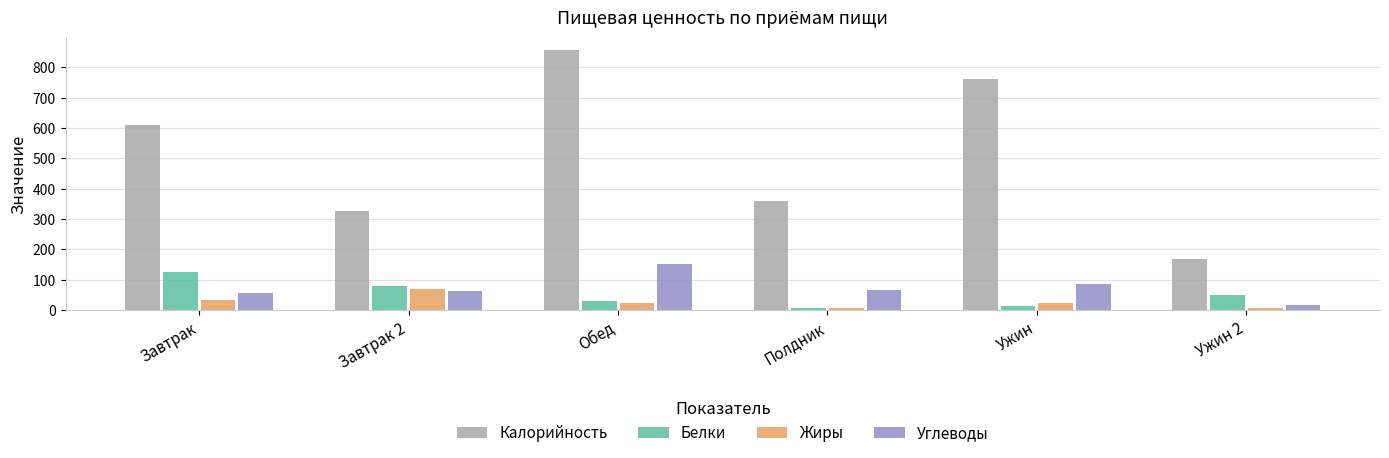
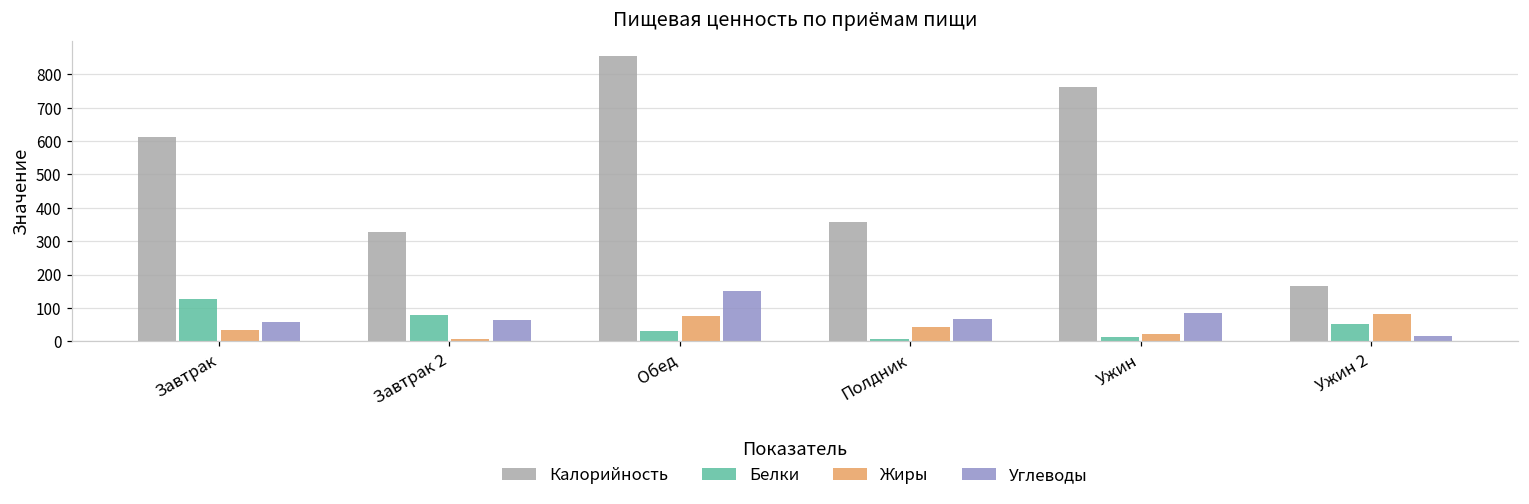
  {
    "Белки": {
      "Завтрак": 130,
      "Завтрак 2": 80,
      "Обед": 30,
      "Ужин": 10,
      "Ужин 2": 50
    },
    "Жиры": {
      "Завтрак": 30,
-     "Завтрак 2": 70,
-     "Обед": 30,
-     "Полдник": 10,
+     "Завтрак 2": 10,
+     "Обед": 80,
+     "Полдник": 40,
      "Ужин": 20,
-     "Ужин 2": 10
+     "Ужин 2": 80
    }
  }
